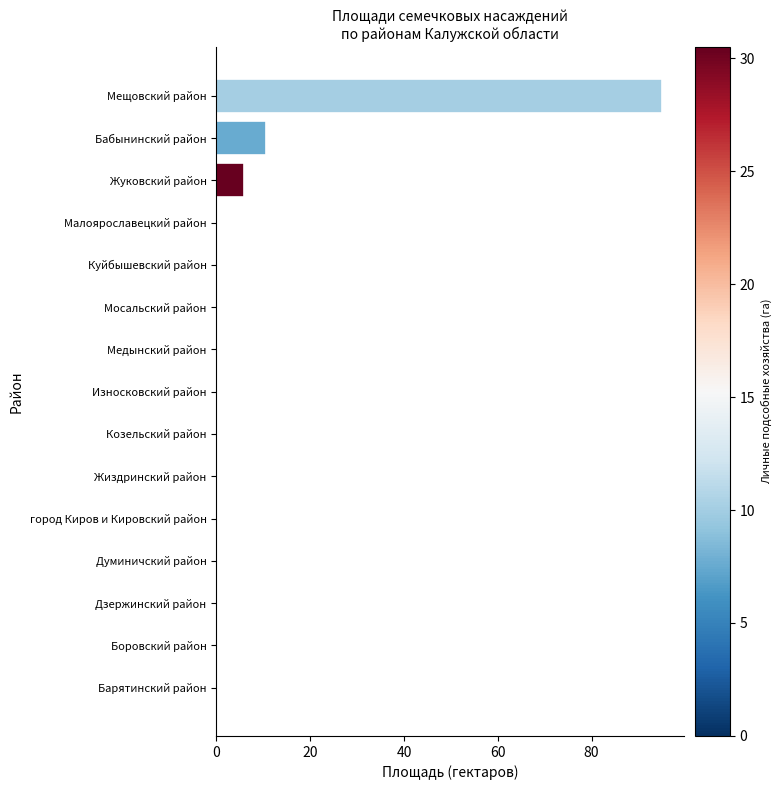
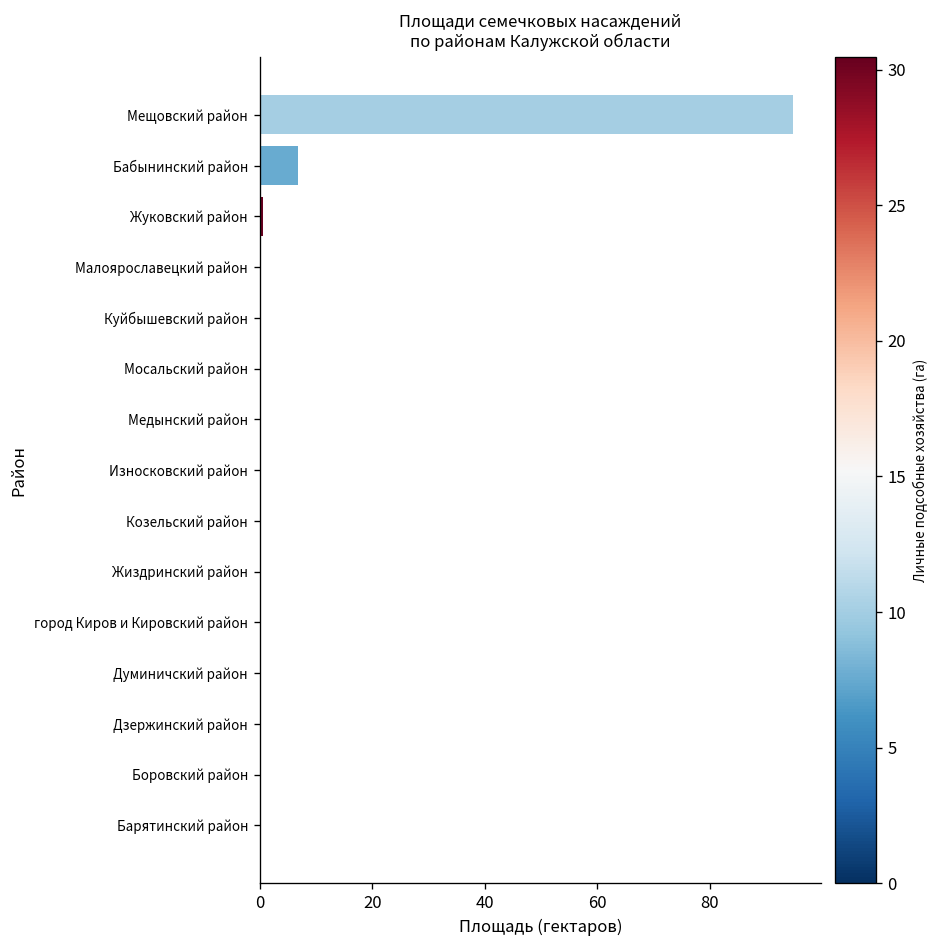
  {
    "Мещовский район": 95,
-   "Бабынинский район": 11,
-   "Жуковский район": 6,
+   "Бабынинский район": 7,
+   "Жуковский район": 1,
    "Малоярославецкий район": 0,
    "Куйбышевский район": 0,
    "Мосальский район": 0,
    "Медынский район": 0,
    "Износковский район": 0,
    "Козельский район": 0,
    "Жиздринский район": 0,
    "город Киров и Кировский район": 0,
    "Думиничский район": 0,
    "Дзержинский район": 0,
    "Боровский район": 0,
    "Барятинский район": 0
  }
